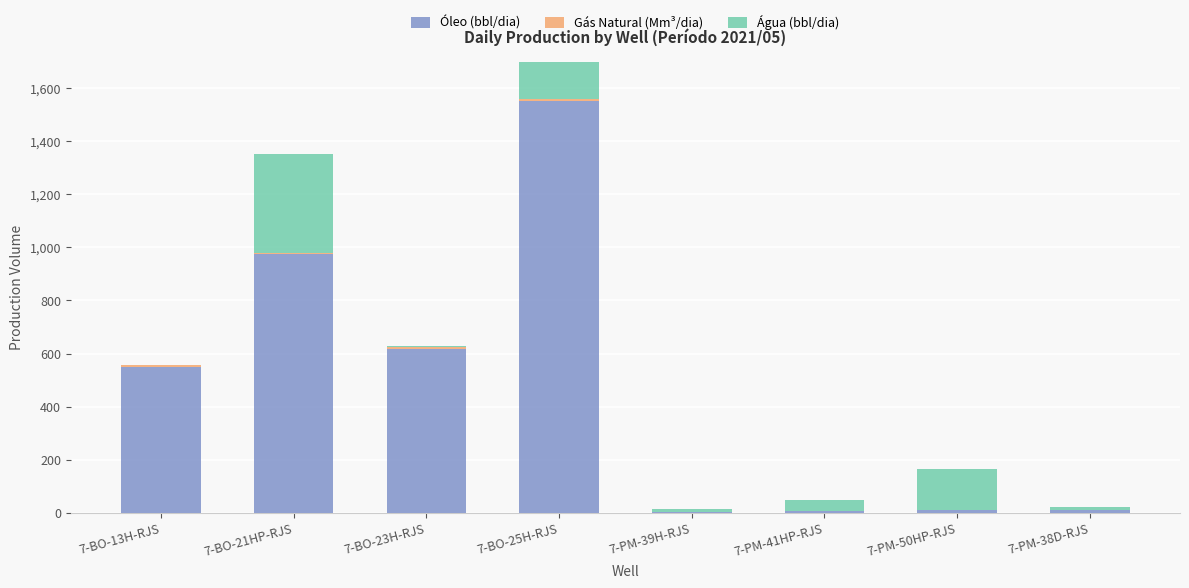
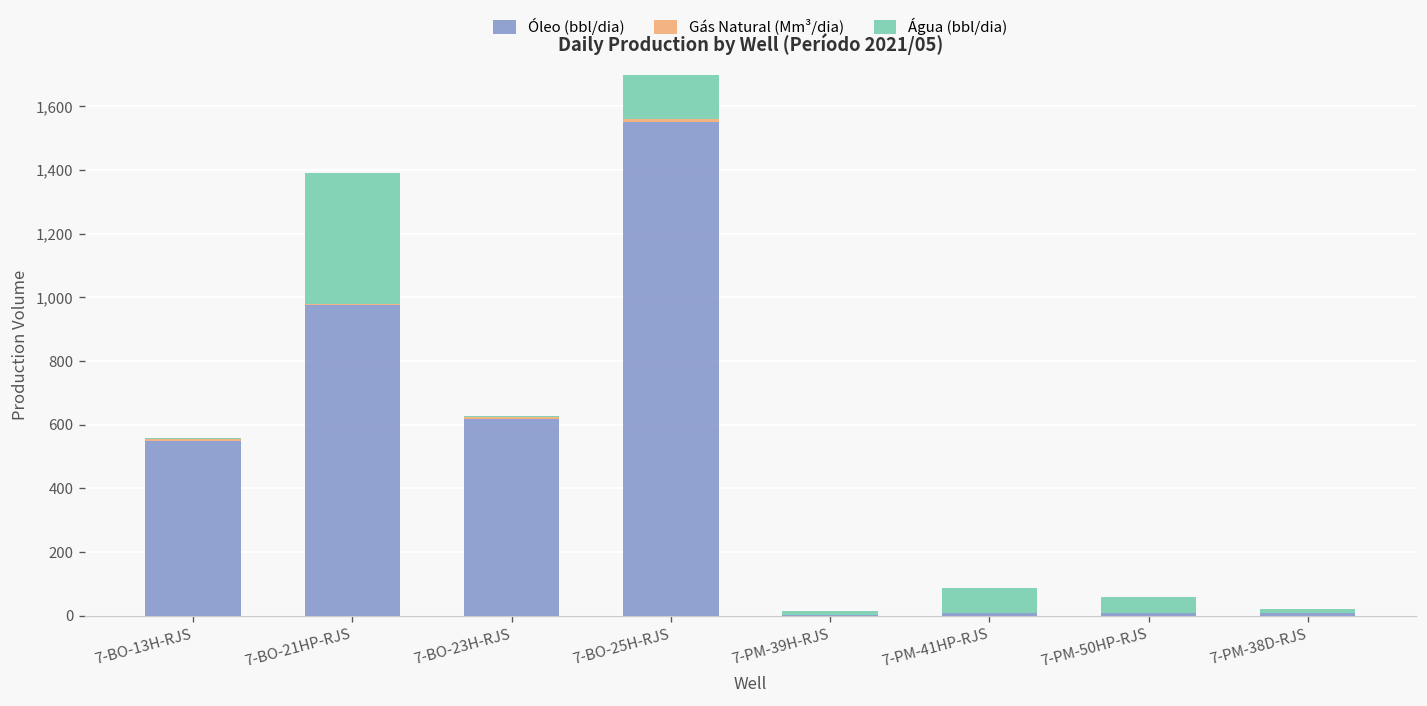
  {
    "Óleo (bbl/dia)": {
      "7-BO-13H-RJS": "550",
      "7-BO-21HP-RJS": "980",
      "7-BO-23H-RJS": "620",
      "7-BO-25H-RJS": "1,550"
    },
    "Água (bbl/dia)": {
-     "7-BO-21HP-RJS": "370",
+     "7-BO-21HP-RJS": "410",
      "7-PM-39H-RJS": "10",
-     "7-PM-41HP-RJS": "40",
-     "7-PM-50HP-RJS": "160",
+     "7-PM-41HP-RJS": "80",
+     "7-PM-50HP-RJS": "50",
      "7-PM-38D-RJS": "10"
    }
  }
